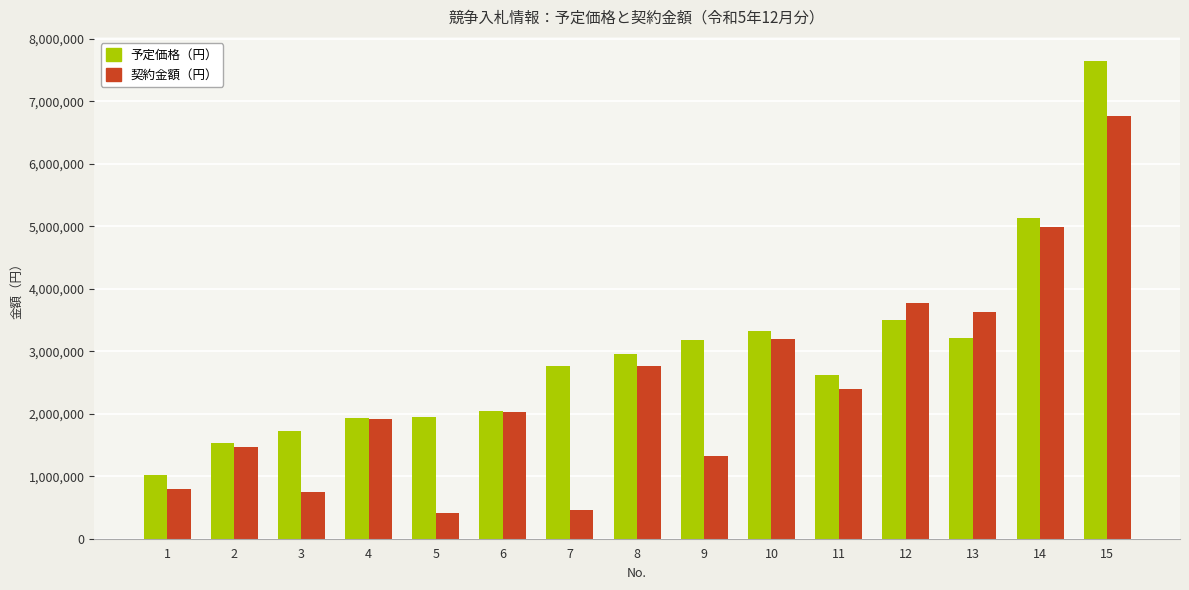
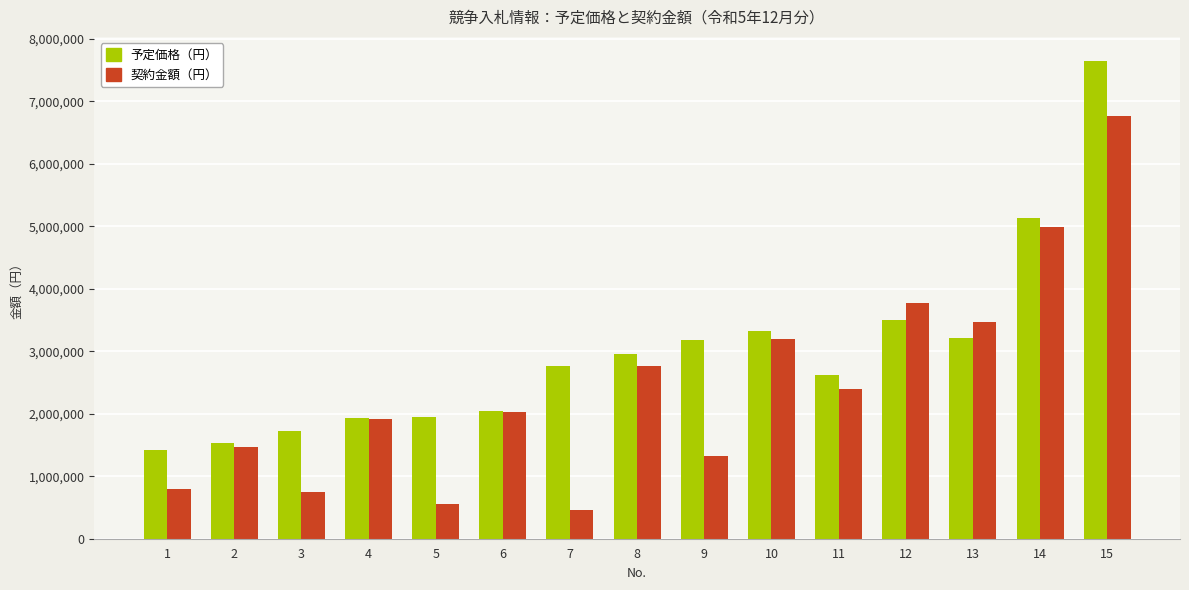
  {
    "予定価格（円）": {
-     "1": "1,000,000",
+     "1": "1,400,000",
      "2": "1,500,000",
      "3": "1,700,000",
      "4": "1,900,000",
      "5": "1,900,000",
      "6": "2,000,000",
      "7": "2,800,000",
      "8": "3,000,000",
      "9": "3,200,000",
      "10": "3,300,000",
      "11": "2,600,000",
      "12": "3,500,000",
      "13": "3,200,000",
      "14": "5,100,000",
      "15": "7,600,000"
    },
    "契約金額（円）": {
      "1": "800,000",
      "2": "1,500,000",
      "3": "700,000",
      "4": "1,900,000",
-     "5": "400,000",
+     "5": "600,000",
      "6": "2,000,000",
      "7": "500,000",
      "8": "2,800,000",
      "9": "1,300,000",
      "10": "3,200,000",
      "11": "2,400,000",
      "12": "3,800,000",
-     "13": "3,600,000",
+     "13": "3,500,000",
      "14": "5,000,000",
      "15": "6,800,000"
    }
  }
